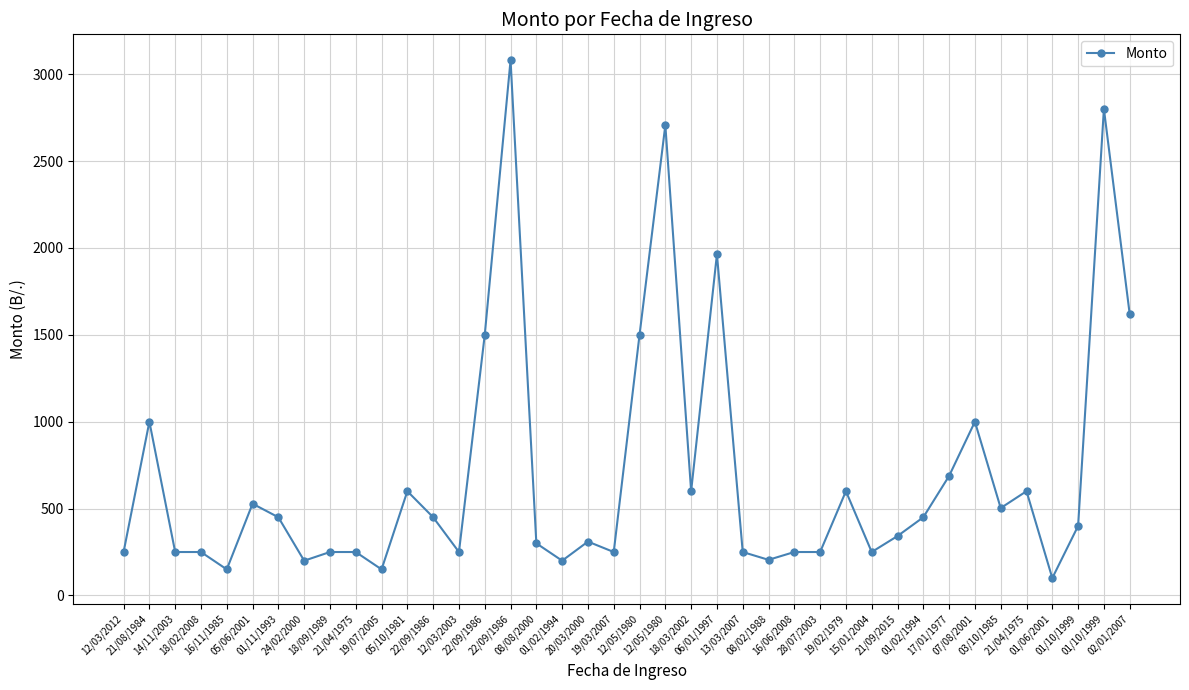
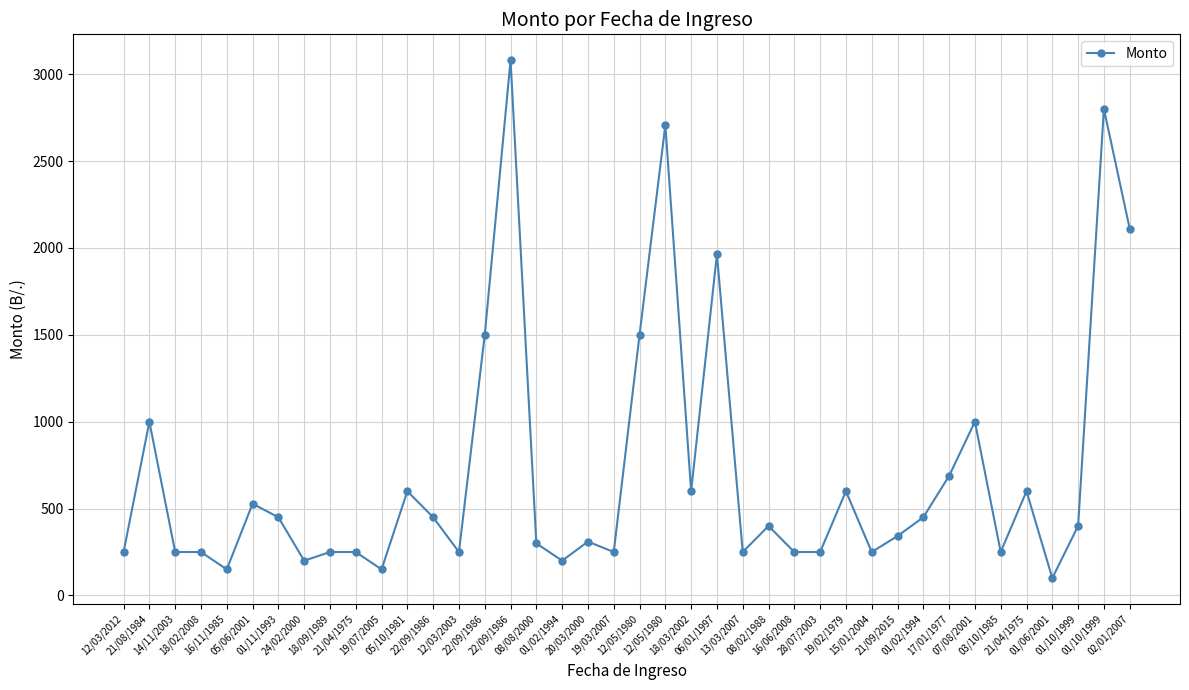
  {
    "12/03/2012": 250,
    "21/08/1984": 1000,
    "14/11/2003": 250,
    "18/02/2008": 250,
    "16/11/1985": 150,
    "05/06/2001": 530,
    "01/11/1993": 450,
    "24/02/2000": 200,
    "18/09/1989": 250,
    "19/07/2005": 150,
    "05/10/1981": 600,
    "12/03/2003": 250,
    "08/08/2000": 300,
    "20/03/2000": 310,
    "19/03/2007": 250,
    "18/03/2002": 600,
    "06/01/1997": 1960,
    "13/03/2007": 250,
-   "08/02/1988": 210,
+   "08/02/1988": 400,
    "16/06/2008": 250,
    "28/07/2003": 250,
    "19/02/1979": 600,
    "15/01/2004": 250,
    "21/09/2015": 340,
    "17/01/1977": 690,
    "07/08/2001": 1000,
-   "03/10/1985": 500,
+   "03/10/1985": 250,
    "01/06/2001": 100,
-   "02/01/2007": 1620
+   "02/01/2007": 2110
  }
